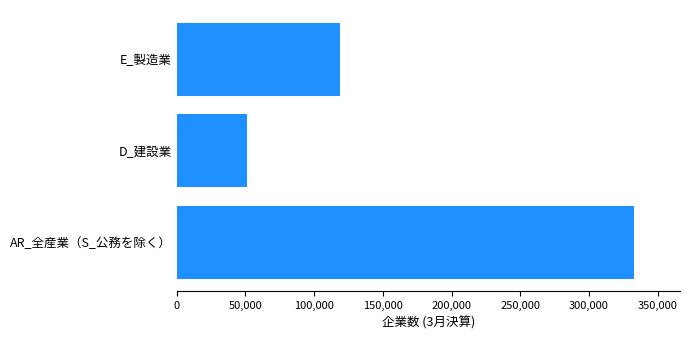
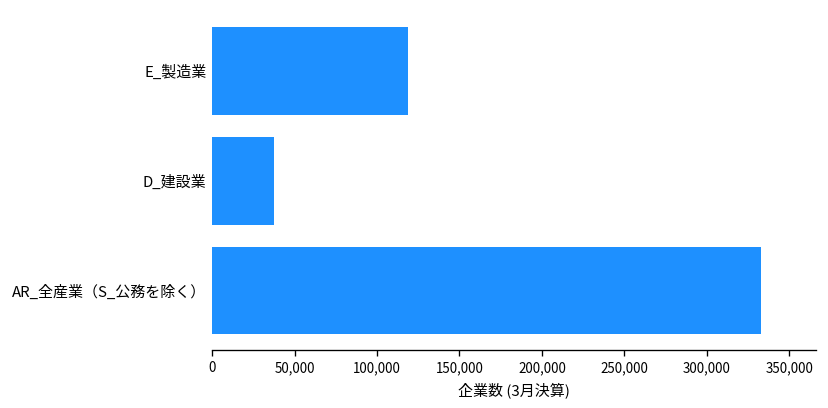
  {
    "E_製造業": "119,000",
-   "D_建設業": "51,000",
+   "D_建設業": "38,000",
    "AR_全産業（S_公務を除く）": "333,000"
  }
